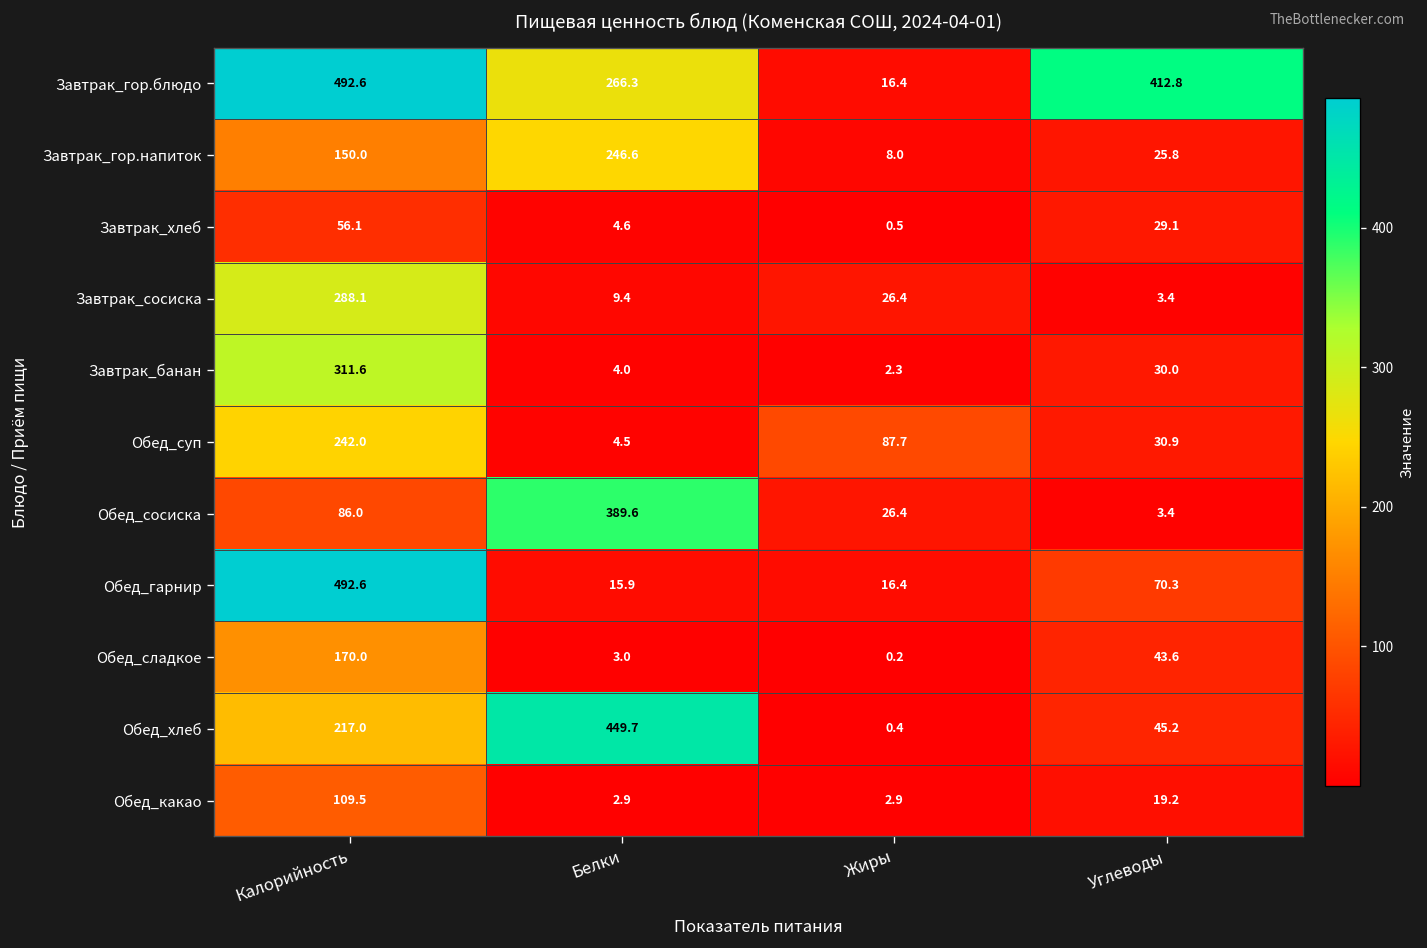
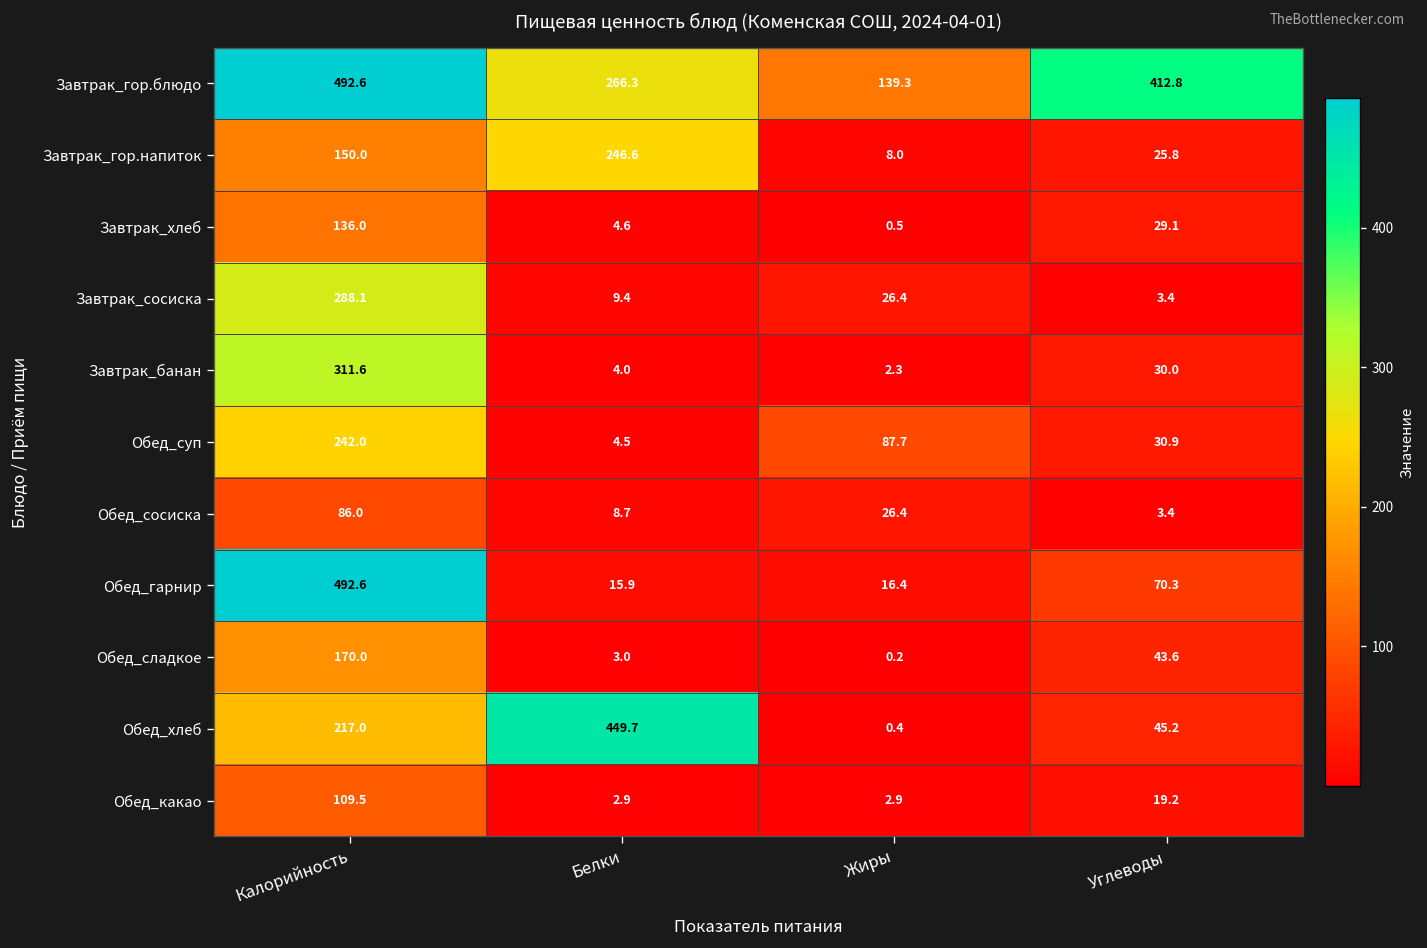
  {
    "Завтрак_гор.блюдо": {
      "Калорийность": 492.6,
      "Белки": 266.3,
-     "Жиры": 16.4,
+     "Жиры": 139.3,
      "Углеводы": 412.8
    },
    "Завтрак_гор.напиток": {
      "Калорийность": 150.0,
      "Белки": 246.6,
      "Жиры": 8.0,
      "Углеводы": 25.8
    },
    "Завтрак_хлеб": {
-     "Калорийность": 56.1,
+     "Калорийность": 136.0,
      "Белки": 4.6,
      "Жиры": 0.5,
      "Углеводы": 29.1
    },
    "Завтрак_сосиска": {
      "Калорийность": 288.1,
      "Белки": 9.4,
      "Жиры": 26.4,
      "Углеводы": 3.4
    },
    "Завтрак_банан": {
      "Калорийность": 311.6,
      "Белки": 4.0,
      "Жиры": 2.3,
      "Углеводы": 30.0
    },
    "Обед_суп": {
      "Калорийность": 242.0,
      "Белки": 4.5,
      "Жиры": 87.7,
      "Углеводы": 30.9
    },
    "Обед_сосиска": {
      "Калорийность": 86.0,
-     "Белки": 389.6,
+     "Белки": 8.7,
      "Жиры": 26.4,
      "Углеводы": 3.4
    },
    "Обед_гарнир": {
      "Калорийность": 492.6,
      "Белки": 15.9,
      "Жиры": 16.4,
      "Углеводы": 70.3
    },
    "Обед_сладкое": {
      "Калорийность": 170.0,
      "Белки": 3.0,
      "Жиры": 0.2,
      "Углеводы": 43.6
    },
    "Обед_хлеб": {
      "Калорийность": 217.0,
      "Белки": 449.7,
      "Жиры": 0.4,
      "Углеводы": 45.2
    },
    "Обед_какао": {
      "Калорийность": 109.5,
      "Белки": 2.9,
      "Жиры": 2.9,
      "Углеводы": 19.2
    }
  }
